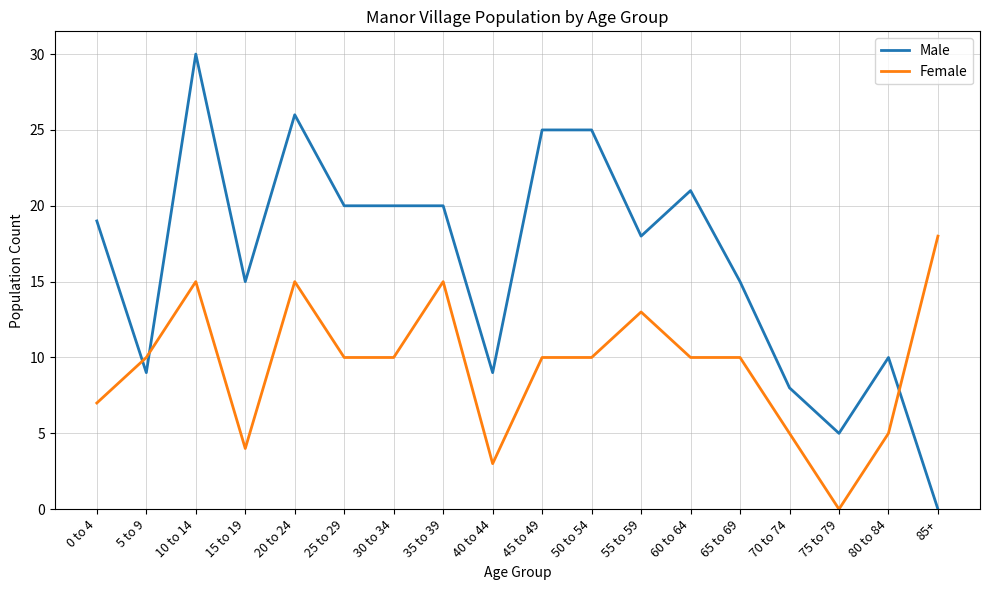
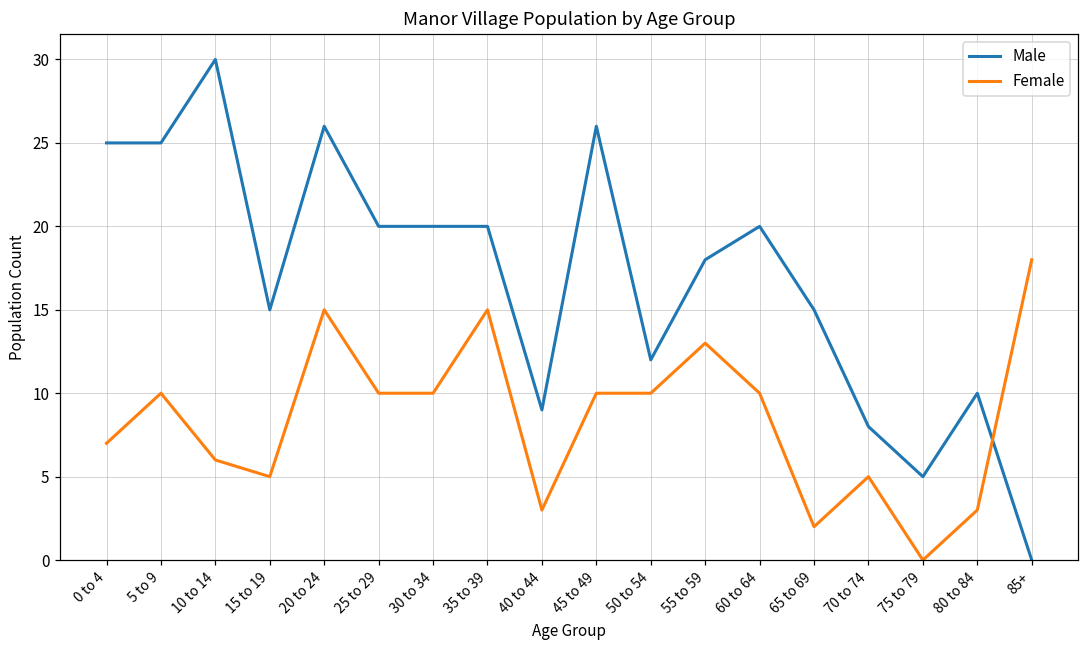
  {
    "Male": {
-     "0 to 4": 19,
-     "5 to 9": 9,
+     "0 to 4": 25,
+     "5 to 9": 25,
      "10 to 14": 30,
      "15 to 19": 15,
      "20 to 24": 26,
      "25 to 29": 20,
      "30 to 34": 20,
      "35 to 39": 20,
      "40 to 44": 9,
-     "45 to 49": 25,
-     "50 to 54": 25,
+     "45 to 49": 26,
+     "50 to 54": 12,
      "55 to 59": 18,
-     "60 to 64": 21,
+     "60 to 64": 20,
      "65 to 69": 15,
      "70 to 74": 8,
      "75 to 79": 5,
      "80 to 84": 10,
      "85+": 0
    },
    "Female": {
      "0 to 4": 7,
      "5 to 9": 10,
-     "10 to 14": 15,
-     "15 to 19": 4,
+     "10 to 14": 6,
+     "15 to 19": 5,
      "20 to 24": 15,
      "25 to 29": 10,
      "30 to 34": 10,
      "35 to 39": 15,
      "40 to 44": 3,
      "45 to 49": 10,
      "50 to 54": 10,
      "55 to 59": 13,
      "60 to 64": 10,
-     "65 to 69": 10,
+     "65 to 69": 2,
      "70 to 74": 5,
      "75 to 79": 0,
-     "80 to 84": 5,
+     "80 to 84": 3,
      "85+": 18
    }
  }
